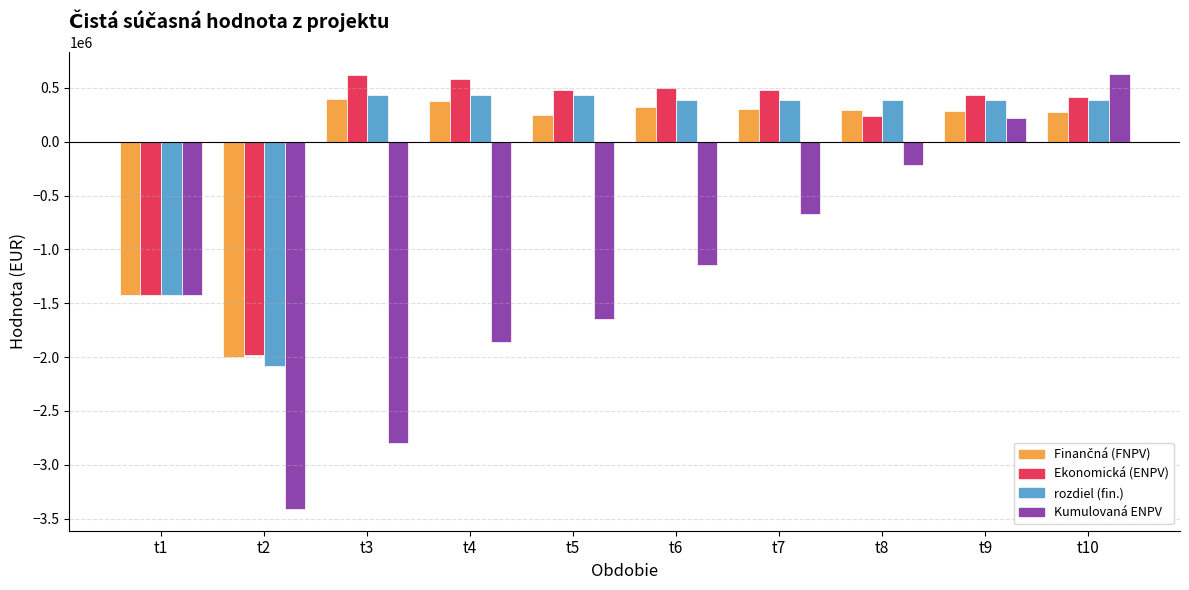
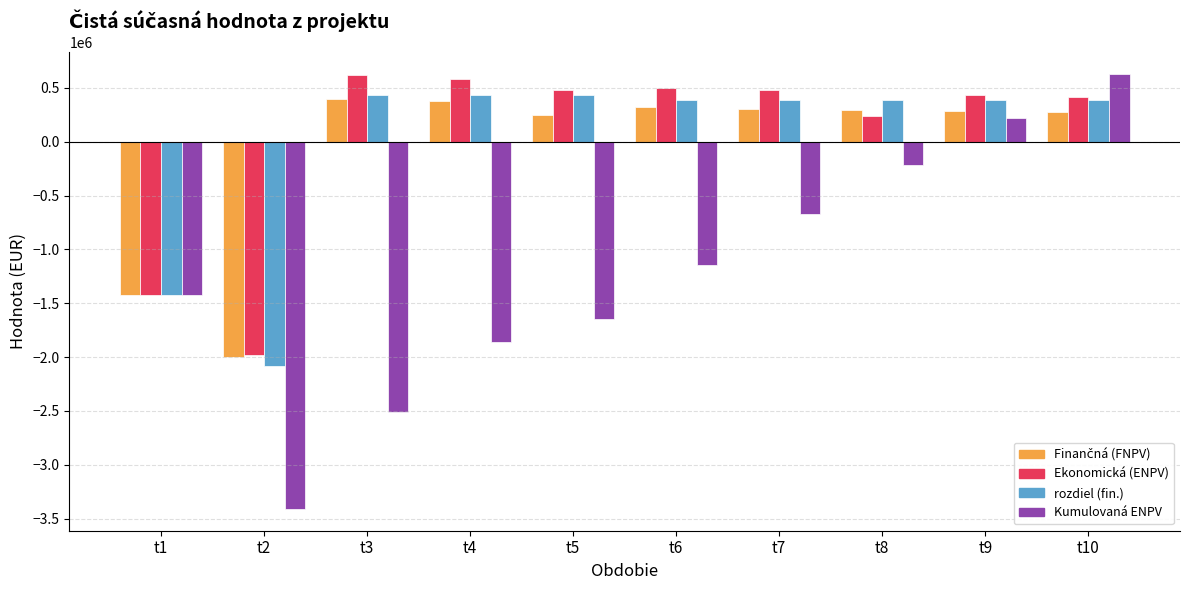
  {
    "Finančná (FNPV)": {
      "t1": -1430000,
      "t2": -2000000,
      "t3": 400000,
      "t4": 380000,
      "t5": 250000,
      "t6": 320000,
      "t7": 310000,
      "t8": 300000,
      "t9": 280000,
      "t10": 270000
    },
    "Ekonomická (ENPV)": {
      "t1": -1430000,
      "t2": -1980000,
      "t3": 620000,
      "t4": 590000,
      "t5": 480000,
      "t6": 500000,
      "t7": 480000,
      "t8": 240000,
      "t9": 430000,
      "t10": 410000
    },
    "rozdiel (fin.)": {
      "t1": -1430000,
      "t2": -2080000,
      "t3": 430000,
      "t4": 430000,
      "t5": 430000,
      "t6": 390000,
      "t7": 390000,
      "t8": 390000,
      "t9": 390000,
      "t10": 390000
    },
    "Kumulovaná ENPV": {
      "t1": -1430000,
      "t2": -3410000,
-     "t3": -2790000,
+     "t3": -2510000,
      "t4": -1860000,
      "t5": -1650000,
      "t6": -1150000,
      "t7": -670000,
      "t8": -210000,
      "t9": 220000,
      "t10": 630000
    }
  }
